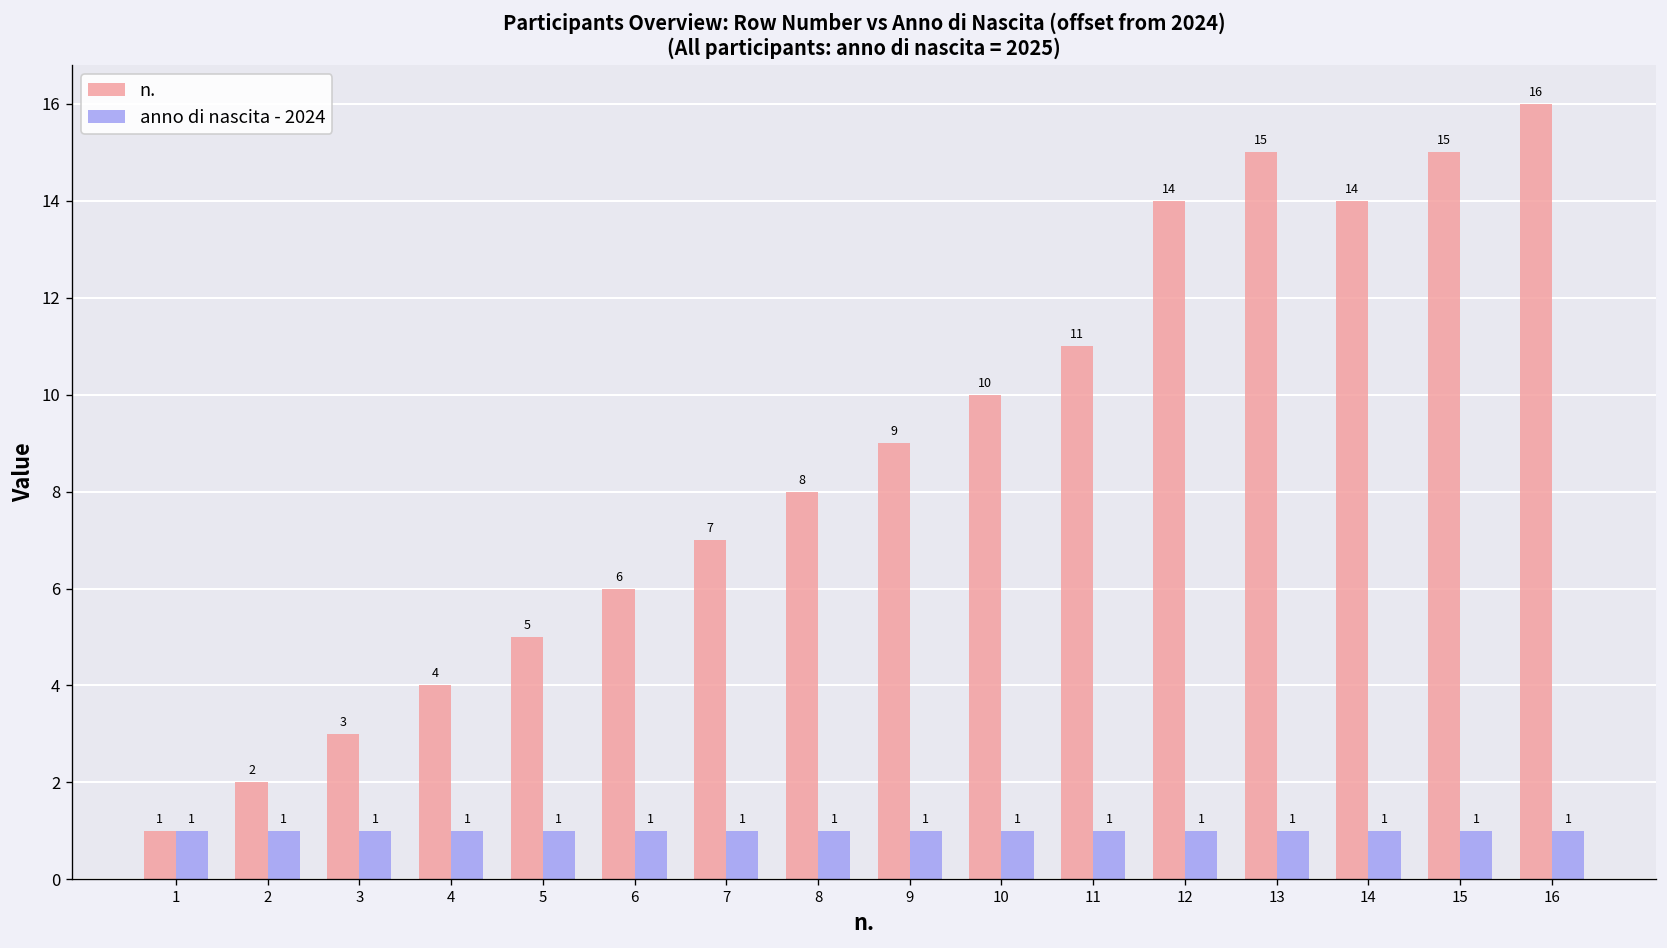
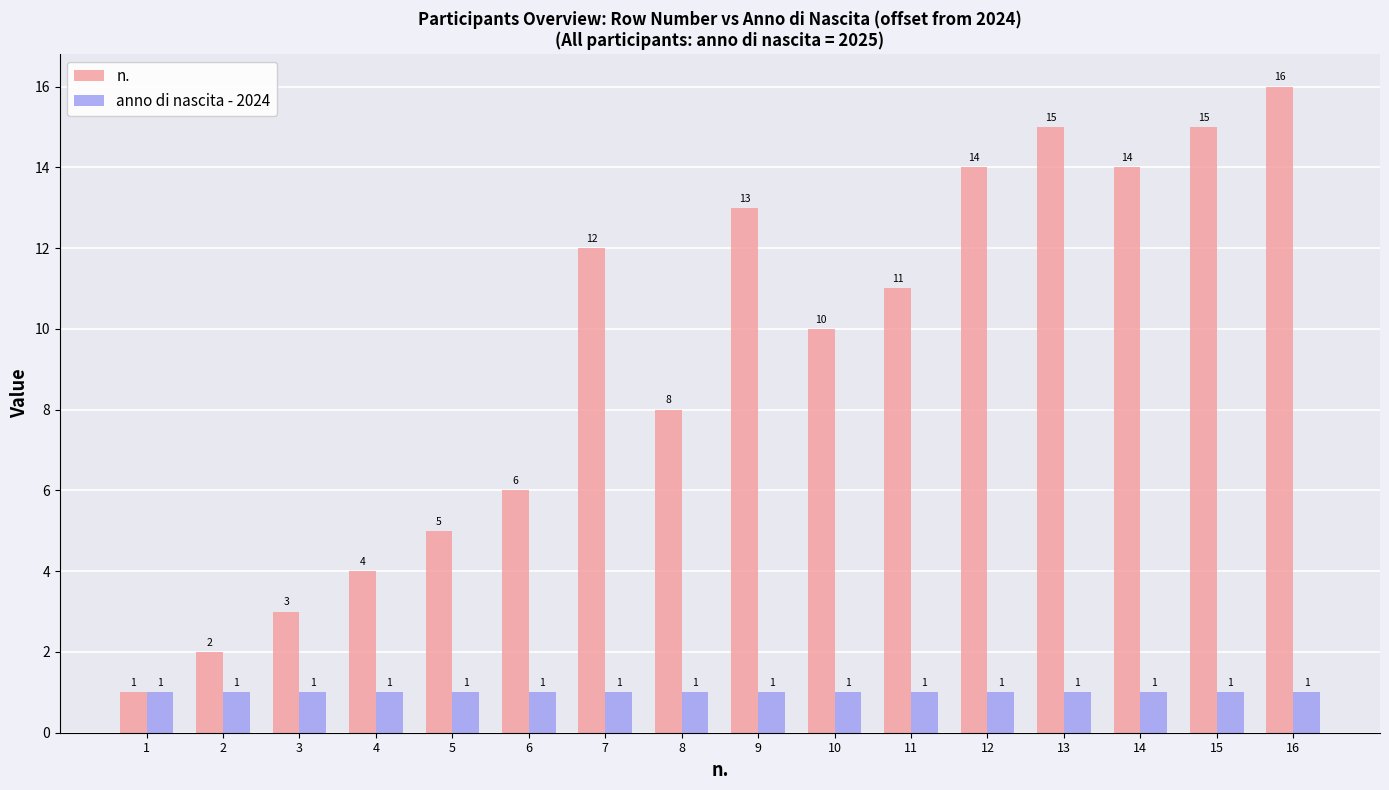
  {
    "n.": {
      "1": 1,
      "2": 2,
      "3": 3,
      "4": 4,
      "5": 5,
      "6": 6,
-     "7": 7,
+     "7": 12,
      "8": 8,
-     "9": 9,
+     "9": 13,
      "10": 10,
      "11": 11,
      "12": 14,
      "13": 15,
      "14": 14,
      "15": 15,
      "16": 16
    },
    "anno di nascita - 2024": {
      "1": 1,
      "2": 1,
      "3": 1,
      "4": 1,
      "5": 1,
      "6": 1,
      "7": 1,
      "8": 1,
      "9": 1,
      "10": 1,
      "11": 1,
      "12": 1,
      "13": 1,
      "14": 1,
      "15": 1,
      "16": 1
    }
  }
